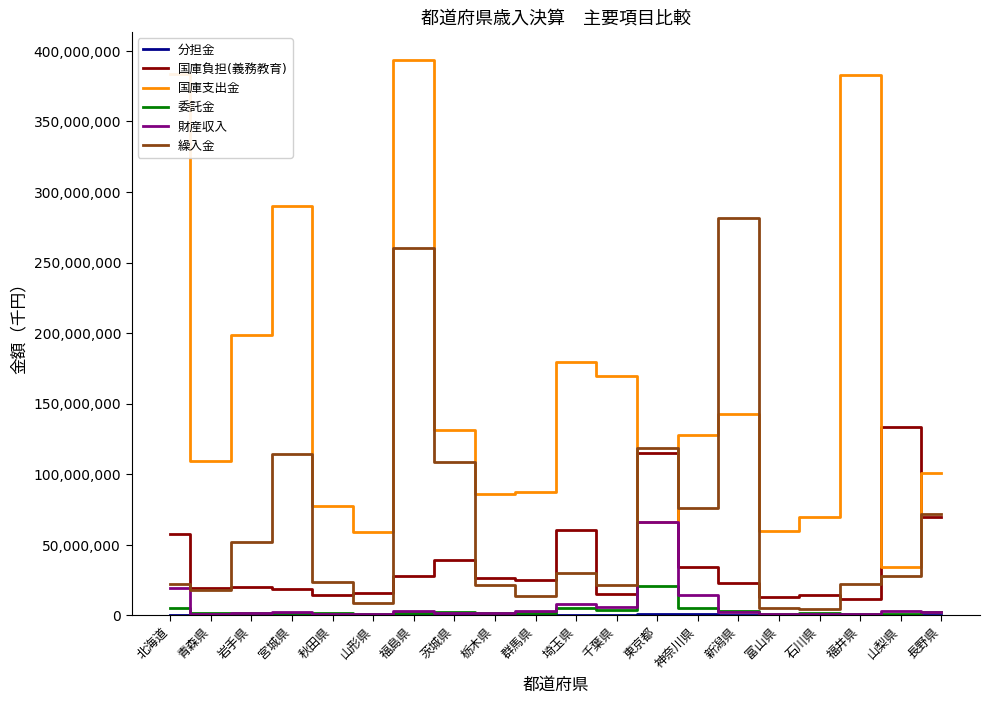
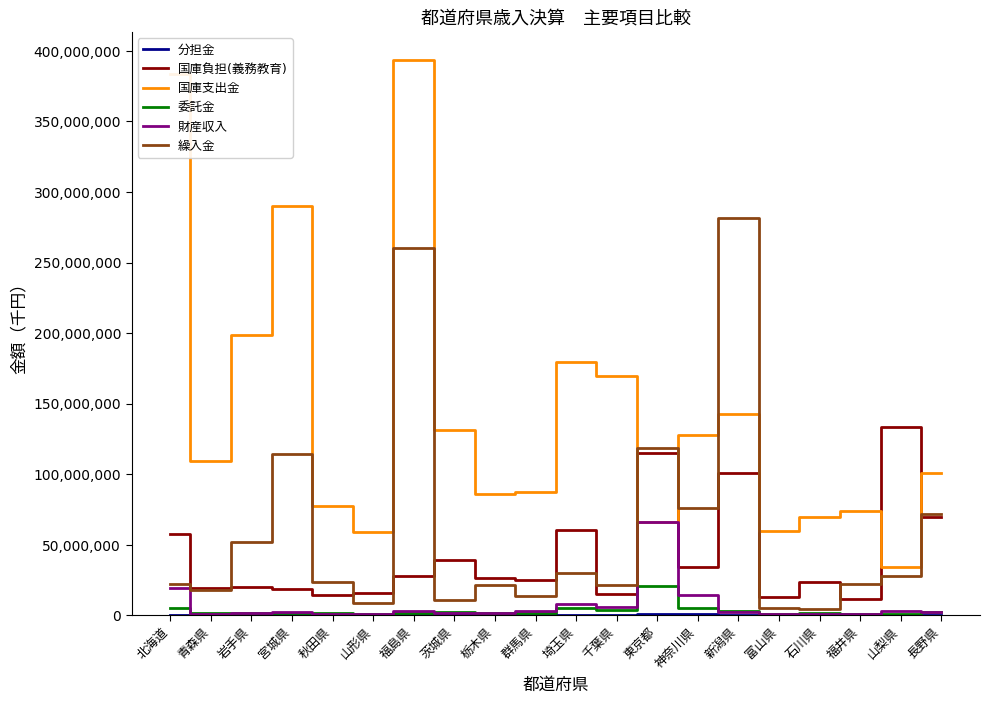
  {
    "分担金": {
      "北海道": "0",
      "宮城県": "0",
      "福島県": "0",
      "埼玉県": "1,000,000",
      "千葉県": "0",
      "東京都": "1,000,000",
      "神奈川県": "1,000,000",
      "新潟県": "0",
      "長野県": "0"
    },
    "国庫負担(義務教育)": {
      "北海道": "58,000,000",
      "岩手県": "20,000,000",
      "宮城県": "19,000,000",
      "秋田県": "14,000,000",
      "山形県": "16,000,000",
      "福島県": "28,000,000",
      "茨城県": "39,000,000",
      "栃木県": "26,000,000",
      "群馬県": "25,000,000",
      "埼玉県": "61,000,000",
      "千葉県": "15,000,000",
      "東京都": "115,000,000",
      "神奈川県": "34,000,000",
-     "新潟県": "23,000,000",
+     "新潟県": "101,000,000",
      "富山県": "13,000,000",
-     "石川県": "14,000,000",
+     "石川県": "23,000,000",
      "福井県": "12,000,000",
      "山梨県": "134,000,000",
      "長野県": "69,000,000"
    },
    "国庫支出金": {
      "青森県": "109,000,000",
      "岩手県": "199,000,000",
      "宮城県": "290,000,000",
      "秋田県": "77,000,000",
      "山形県": "59,000,000",
      "福島県": "394,000,000",
      "茨城県": "131,000,000",
      "栃木県": "86,000,000",
      "群馬県": "88,000,000",
      "埼玉県": "179,000,000",
      "千葉県": "170,000,000",
      "神奈川県": "128,000,000",
      "新潟県": "143,000,000",
      "富山県": "60,000,000",
      "石川県": "70,000,000",
-     "福井県": "383,000,000",
+     "福井県": "74,000,000",
      "山梨県": "35,000,000",
      "長野県": "101,000,000"
    },
    "委託金": {
      "北海道": "6,000,000",
      "埼玉県": "5,000,000",
      "千葉県": "4,000,000",
      "東京都": "21,000,000",
      "神奈川県": "5,000,000"
    },
    "財産収入": {
      "北海道": "19,000,000",
      "群馬県": "4,000,000",
      "埼玉県": "8,000,000",
      "千葉県": "6,000,000",
      "神奈川県": "15,000,000",
      "山梨県": "3,000,000"
    },
    "繰入金": {
      "北海道": "22,000,000",
      "岩手県": "52,000,000",
      "宮城県": "114,000,000",
      "秋田県": "23,000,000",
      "山形県": "9,000,000",
      "福島県": "261,000,000",
-     "茨城県": "109,000,000",
+     "茨城県": "11,000,000",
      "栃木県": "22,000,000",
      "群馬県": "14,000,000",
      "埼玉県": "30,000,000",
      "千葉県": "21,000,000",
      "東京都": "118,000,000",
      "神奈川県": "76,000,000",
      "新潟県": "282,000,000",
      "富山県": "5,000,000",
      "石川県": "4,000,000",
      "福井県": "22,000,000",
      "山梨県": "28,000,000",
      "長野県": "72,000,000"
    }
  }
